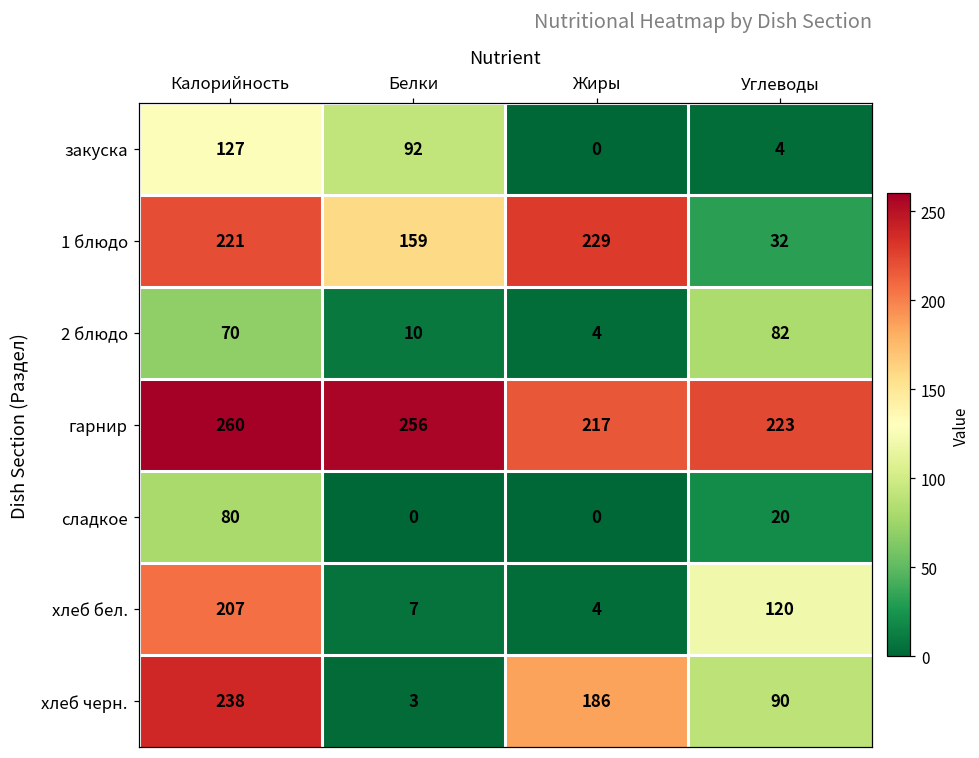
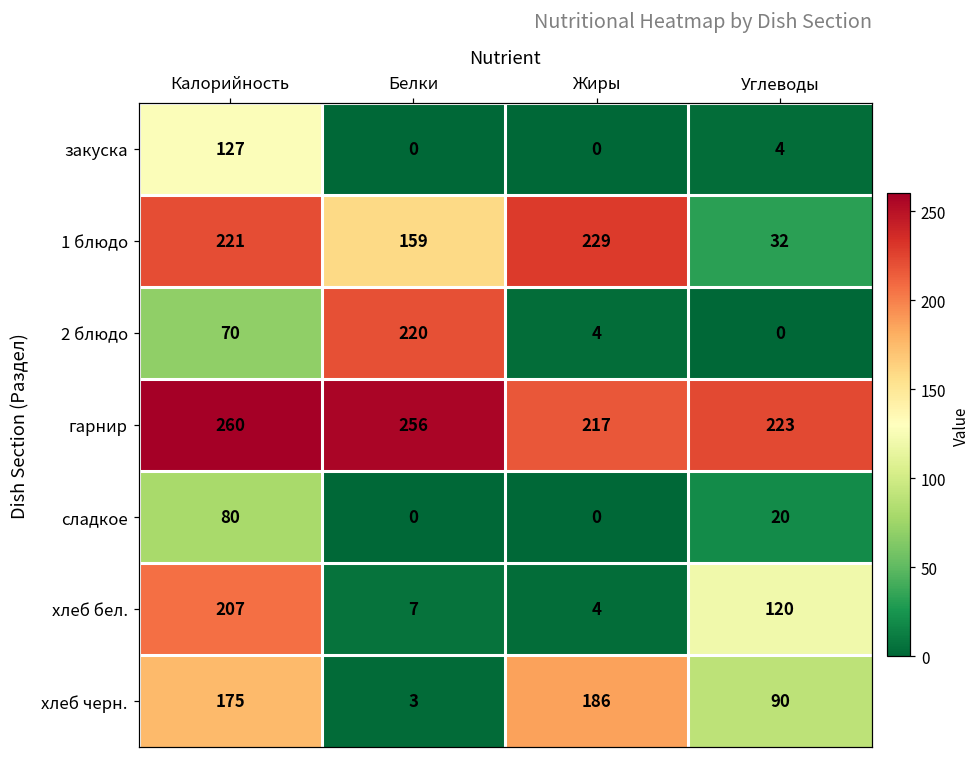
  {
    "закуска": {
      "Калорийность": 127,
-     "Белки": 92,
+     "Белки": 0,
      "Жиры": 0,
      "Углеводы": 4
    },
    "1 блюдо": {
      "Калорийность": 221,
      "Белки": 159,
      "Жиры": 229,
      "Углеводы": 32
    },
    "2 блюдо": {
      "Калорийность": 70,
-     "Белки": 10,
+     "Белки": 220,
      "Жиры": 4,
-     "Углеводы": 82
+     "Углеводы": 0
    },
    "гарнир": {
      "Калорийность": 260,
      "Белки": 256,
      "Жиры": 217,
      "Углеводы": 223
    },
    "сладкое": {
      "Калорийность": 80,
      "Белки": 0,
      "Жиры": 0,
      "Углеводы": 20
    },
    "хлеб бел.": {
      "Калорийность": 207,
      "Белки": 7,
      "Жиры": 4,
      "Углеводы": 120
    },
    "хлеб черн.": {
-     "Калорийность": 238,
+     "Калорийность": 175,
      "Белки": 3,
      "Жиры": 186,
      "Углеводы": 90
    }
  }
